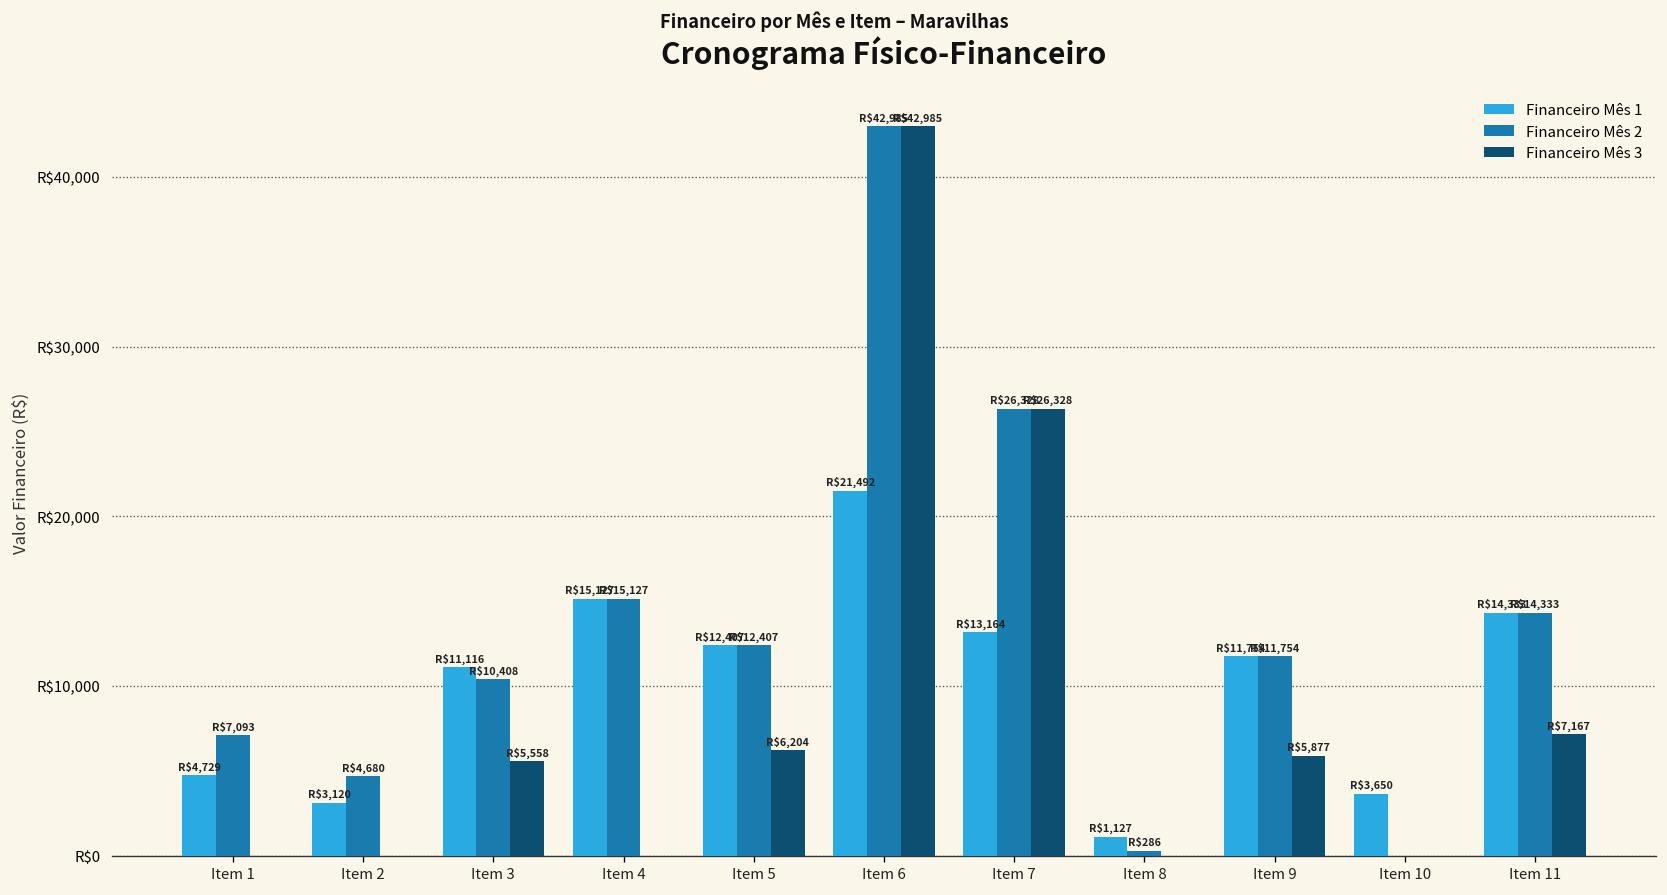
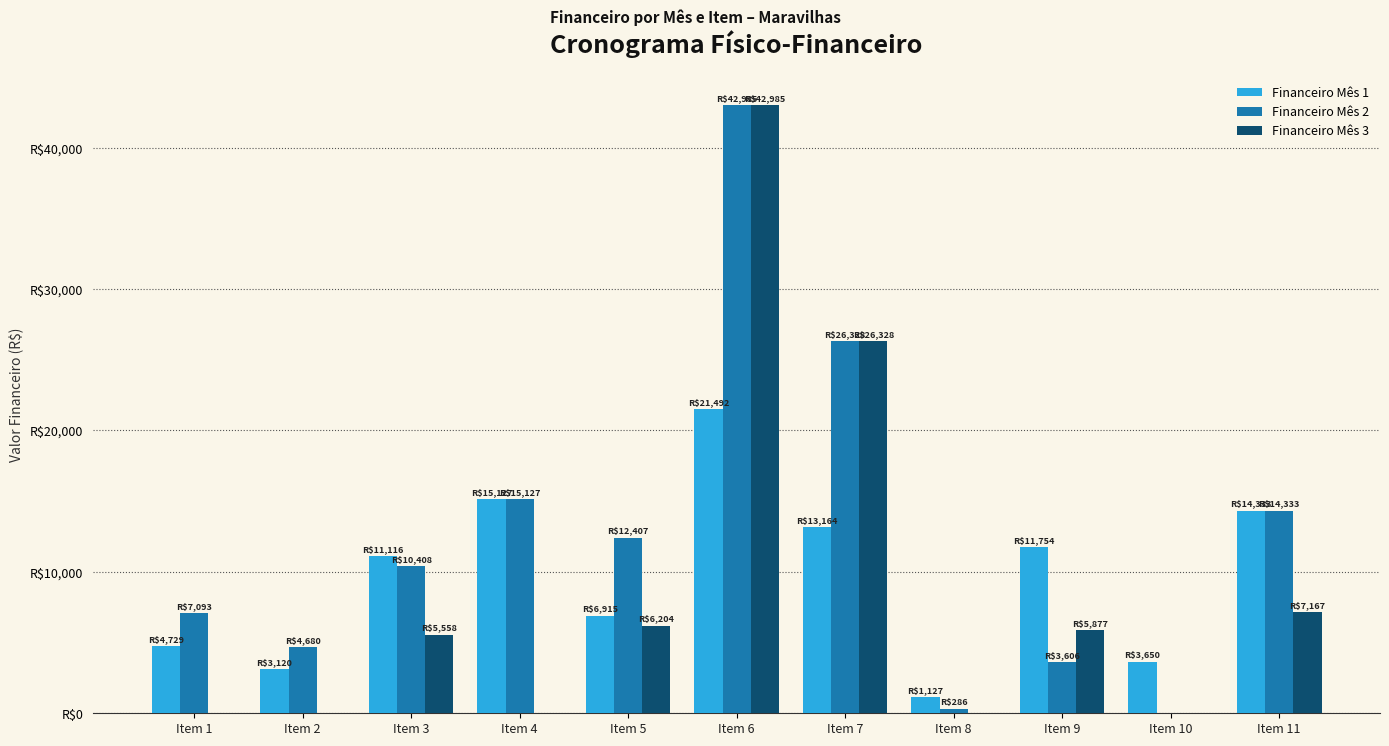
  {
    "Financeiro Mês 1": {
      "Item 1": "$4,729",
      "Item 2": "$3,120",
      "Item 3": "$11,116",
-     "Item 5": "$12,407",
+     "Item 5": "$6,915",
      "Item 6": "$21,492",
      "Item 7": "$13,164",
      "Item 8": "$1,127",
      "Item 9": "$11,754",
      "Item 10": "$3,650"
    },
    "Financeiro Mês 2": {
      "Item 1": "$7,093",
      "Item 2": "$4,680",
      "Item 3": "$10,408",
      "Item 5": "$12,407",
      "Item 8": "$286",
-     "Item 9": "$11,754"
+     "Item 9": "$3,606"
    },
    "Financeiro Mês 3": {
      "Item 3": "$5,558",
      "Item 5": "$6,204",
      "Item 9": "$5,877",
      "Item 11": "$7,167"
    }
  }
